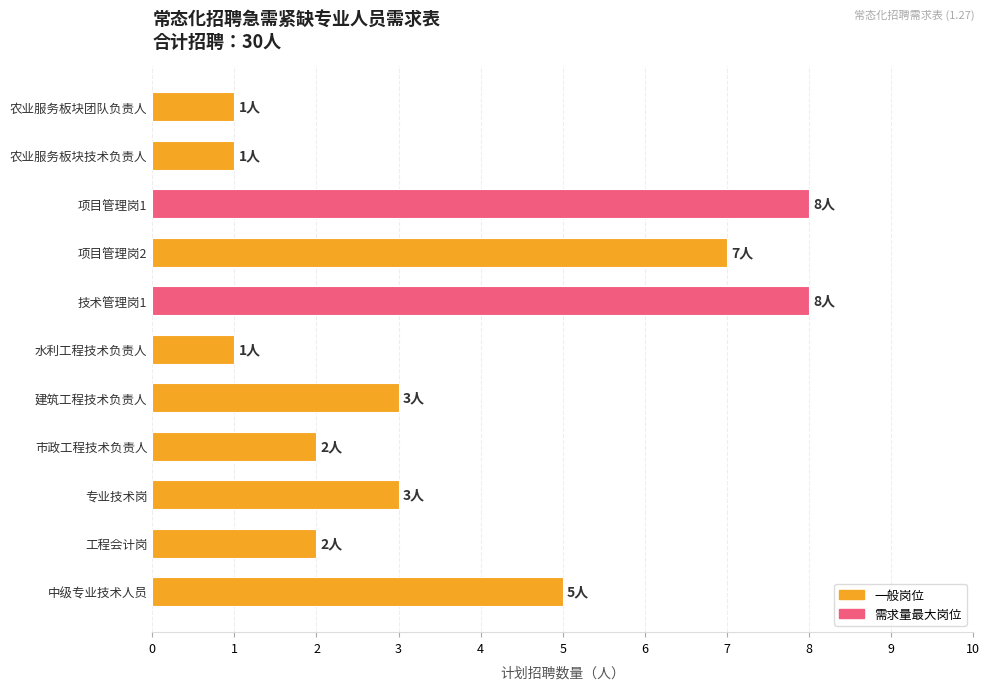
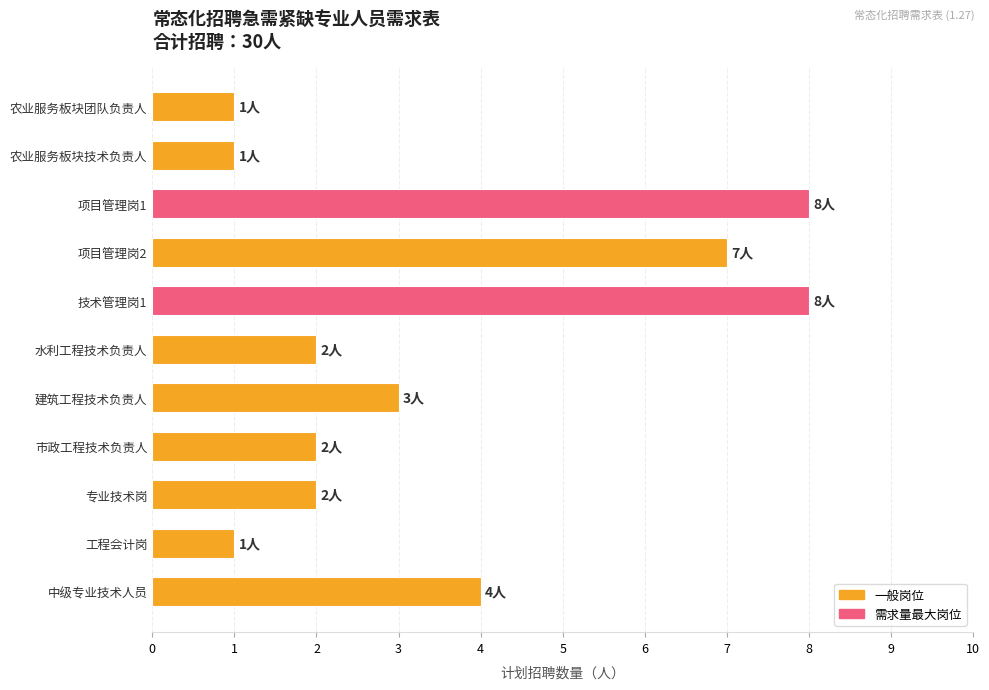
  {
    "农业服务板块团队负责人": "1人",
    "农业服务板块技术负责人": "1人",
    "项目管理岗1": "8人",
    "项目管理岗2": "7人",
    "技术管理岗1": "8人",
-   "水利工程技术负责人": "1人",
+   "水利工程技术负责人": "2人",
    "建筑工程技术负责人": "3人",
    "市政工程技术负责人": "2人",
-   "专业技术岗": "3人",
-   "工程会计岗": "2人",
-   "中级专业技术人员": "5人"
+   "专业技术岗": "2人",
+   "工程会计岗": "1人",
+   "中级专业技术人员": "4人"
  }
